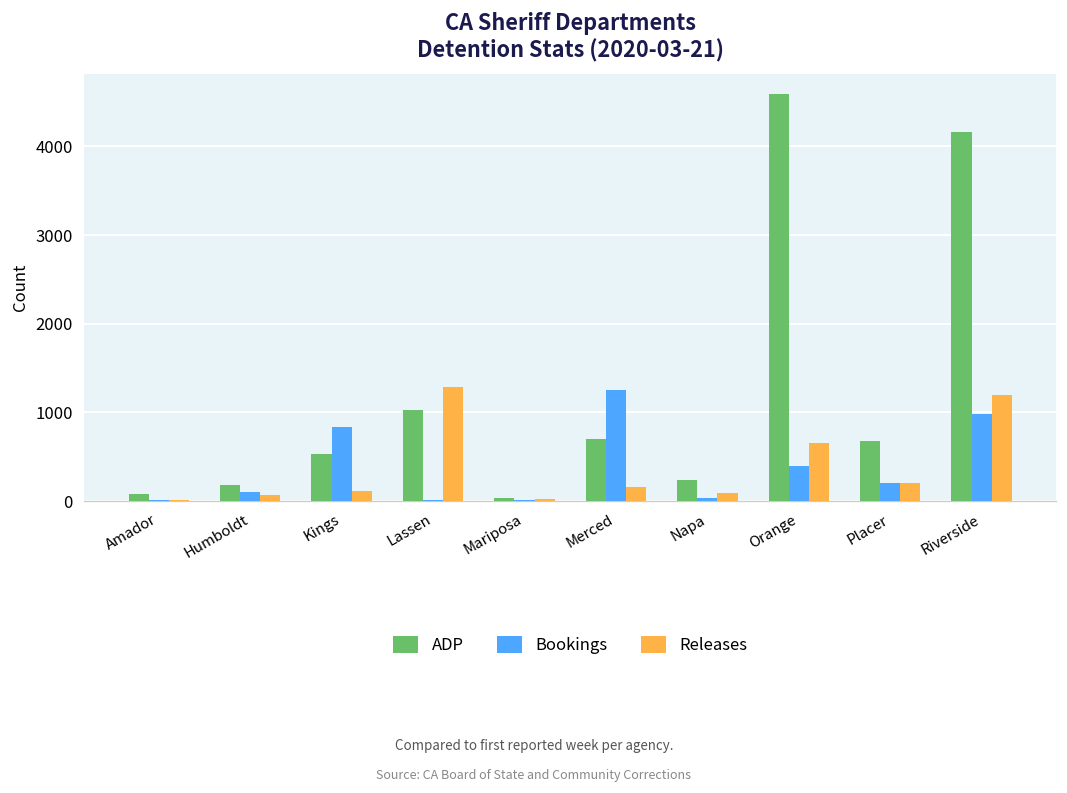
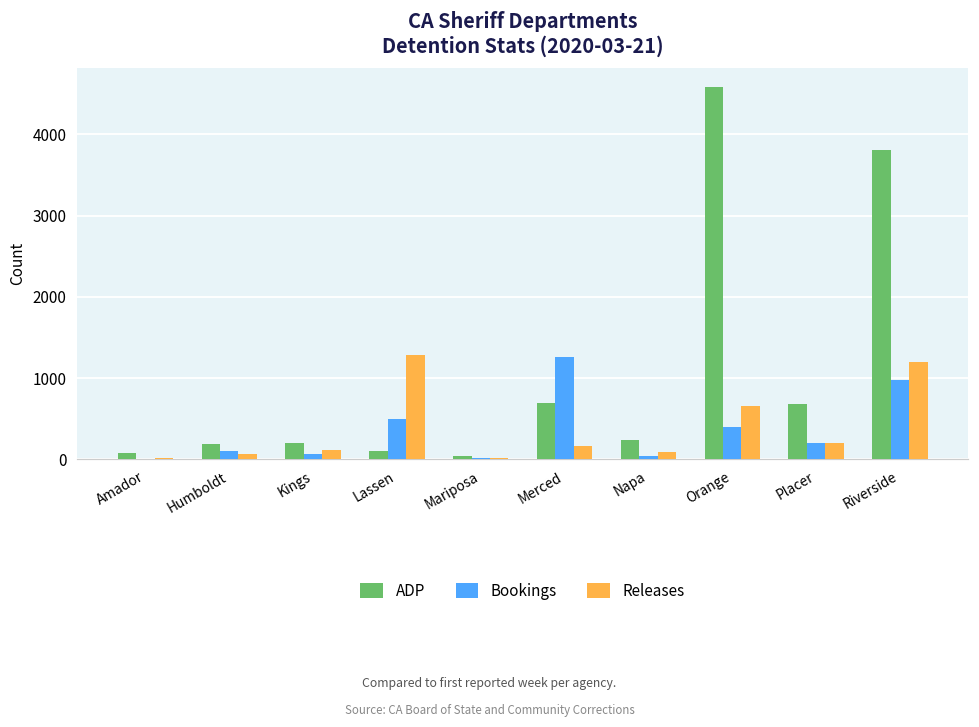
  {
    "ADP": {
      "Amador": 100,
      "Humboldt": 200,
-     "Kings": 500,
-     "Lassen": 1000,
+     "Kings": 200,
+     "Lassen": 100,
      "Mariposa": 0,
      "Merced": 700,
      "Napa": 200,
      "Orange": 4600,
      "Placer": 700,
-     "Riverside": 4200
+     "Riverside": 3800
    },
    "Bookings": {
      "Humboldt": 100,
-     "Kings": 800,
-     "Lassen": 0,
+     "Kings": 100,
+     "Lassen": 500,
      "Merced": 1300,
      "Napa": 0,
      "Orange": 400,
      "Placer": 200,
      "Riverside": 1000
    },
    "Releases": {
      "Humboldt": 100,
      "Kings": 100,
      "Lassen": 1300,
      "Merced": 200,
      "Napa": 100,
      "Orange": 700,
      "Placer": 200,
      "Riverside": 1200
    }
  }
